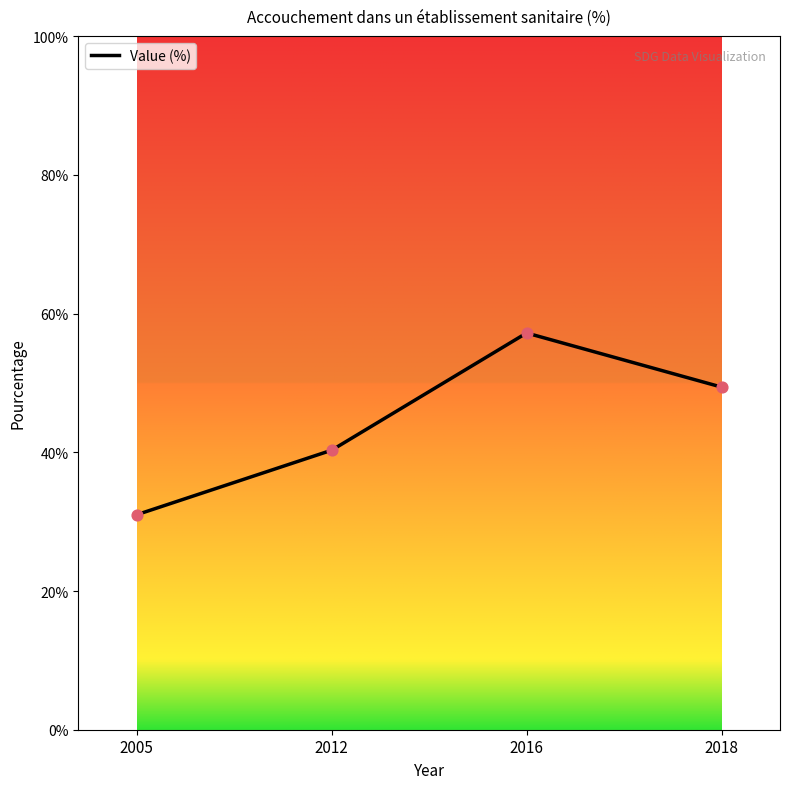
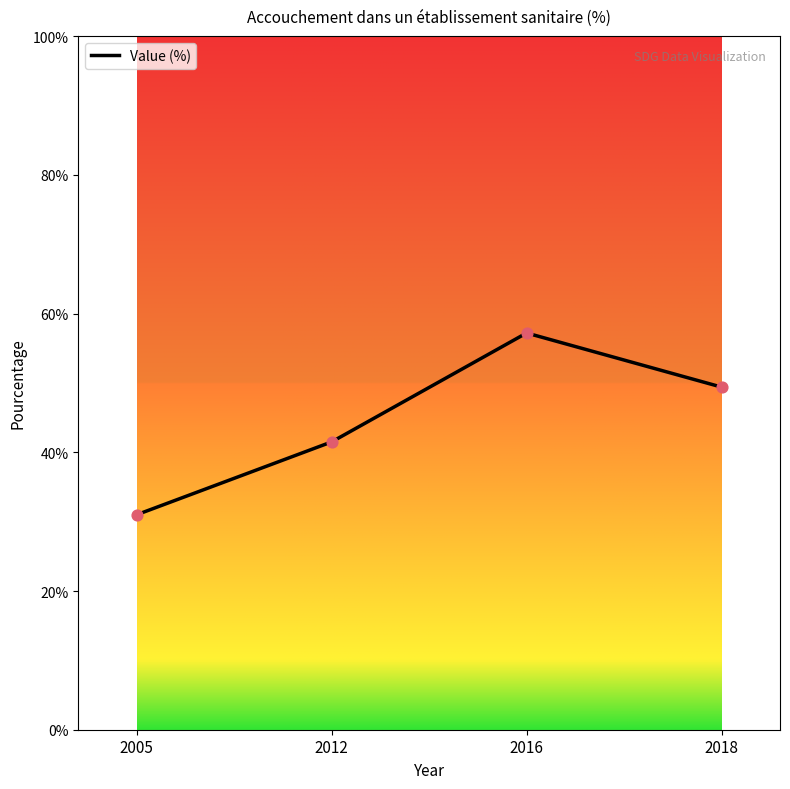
  {
    "2005": "31%",
-   "2012": "40%",
+   "2012": "42%",
    "2016": "57%",
    "2018": "49%"
  }
